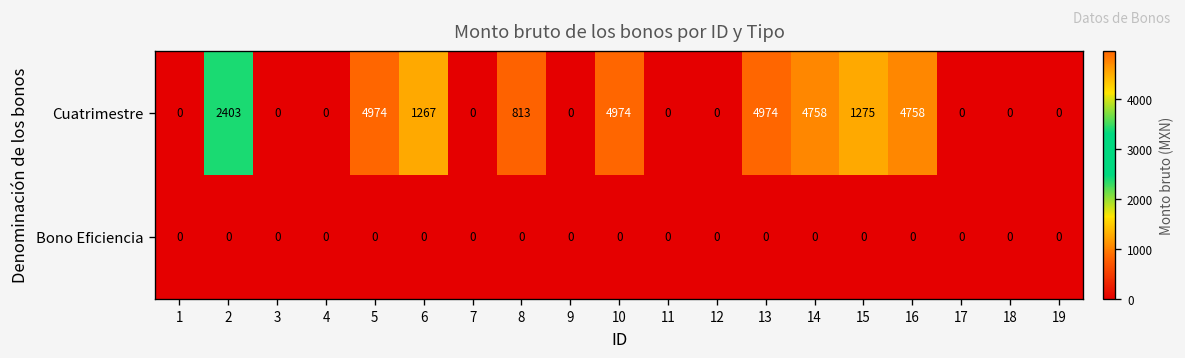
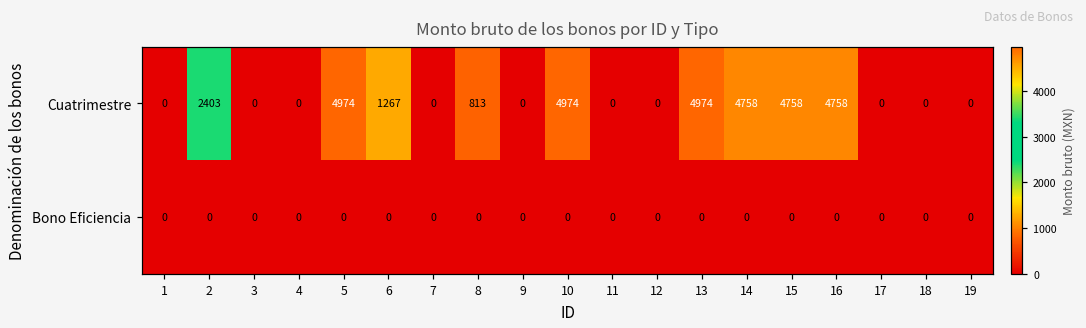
  {
    "Cuatrimestre": {
      "1": 0,
      "2": 2403,
      "3": 0,
      "4": 0,
      "5": 4974,
      "6": 1267,
      "7": 0,
      "8": 813,
      "9": 0,
      "10": 4974,
      "11": 0,
      "12": 0,
      "13": 4974,
      "14": 4758,
-     "15": 1275,
+     "15": 4758,
      "16": 4758,
      "17": 0,
      "18": 0,
      "19": 0
    },
    "Bono Eficiencia": {
      "1": 0,
      "2": 0,
      "3": 0,
      "4": 0,
      "5": 0,
      "6": 0,
      "7": 0,
      "8": 0,
      "9": 0,
      "10": 0,
      "11": 0,
      "12": 0,
      "13": 0,
      "14": 0,
      "15": 0,
      "16": 0,
      "17": 0,
      "18": 0,
      "19": 0
    }
  }
